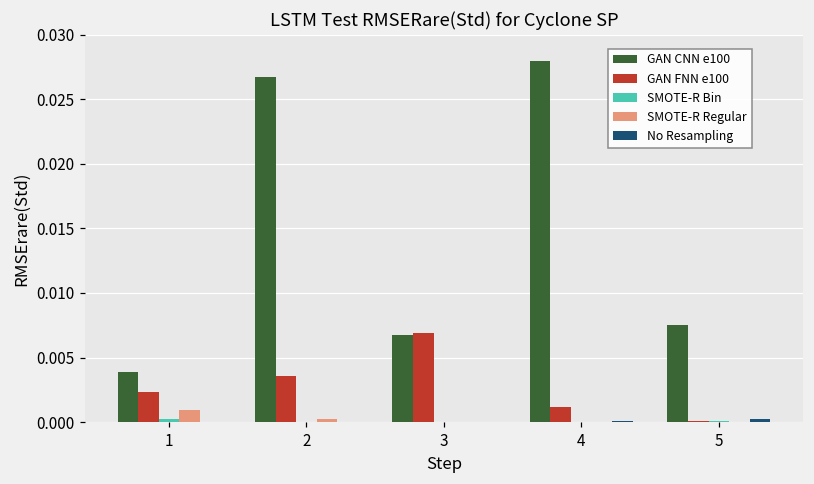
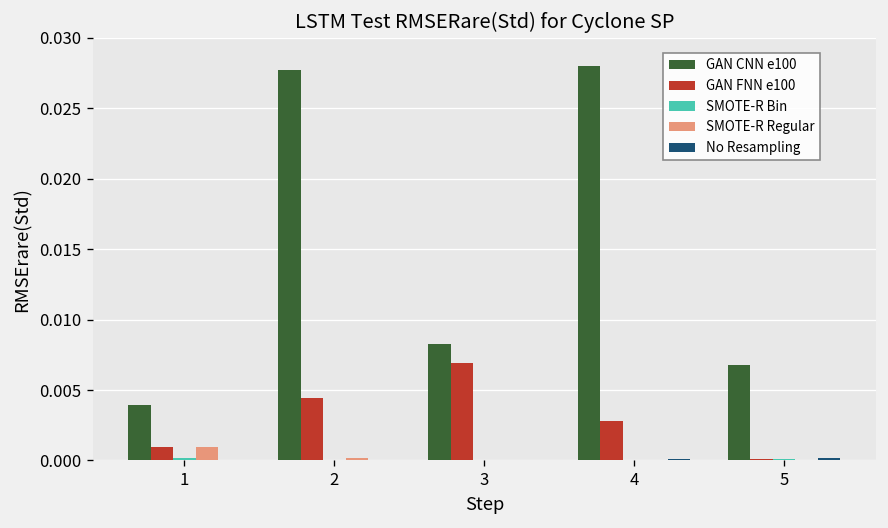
  {
    "GAN CNN e100": {
      "1": 0.0039,
-     "2": 0.0267,
-     "3": 0.0067,
+     "2": 0.0277,
+     "3": 0.0083,
      "4": 0.0280,
-     "5": 0.0075
+     "5": 0.0067
    },
    "GAN FNN e100": {
-     "1": 0.0024,
-     "2": 0.0036,
+     "1": 0.0010,
+     "2": 0.0044,
      "3": 0.0069,
-     "4": 0.0012
+     "4": 0.0028
    },
    "SMOTE-R Regular": {
      "1": 0.0010
    }
  }
